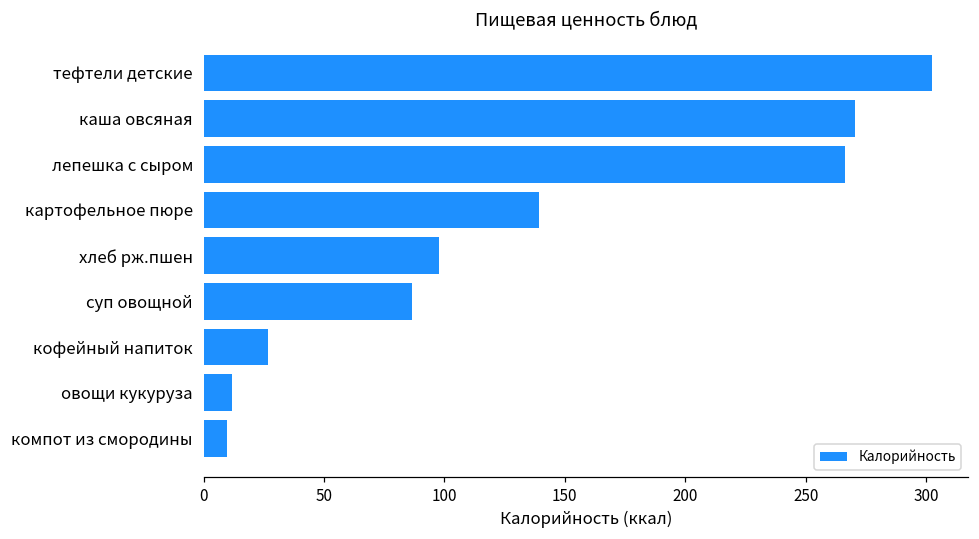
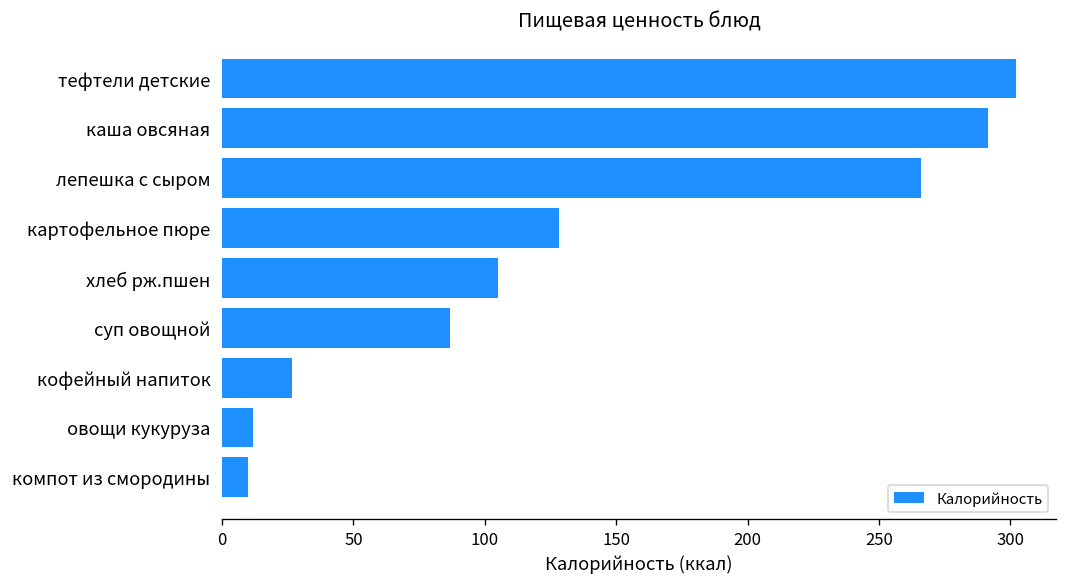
  {
    "тефтели детские": 302,
-   "каша овсяная": 271,
+   "каша овсяная": 292,
    "лепешка с сыром": 266,
-   "картофельное пюре": 139,
-   "хлеб рж.пшен": 98,
+   "картофельное пюре": 128,
+   "хлеб рж.пшен": 105,
    "суп овощной": 87,
    "кофейный напиток": 27,
    "овощи кукуруза": 12,
    "компот из смородины": 10
  }
